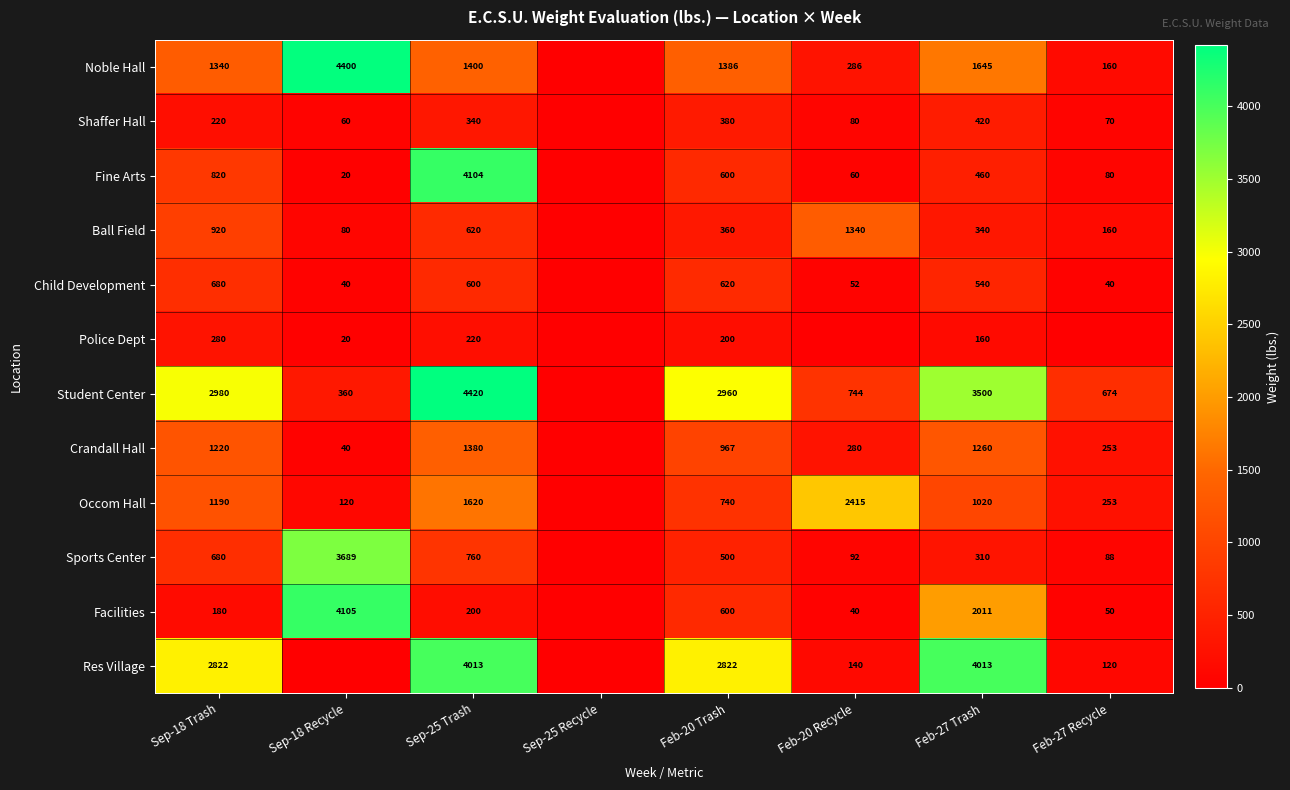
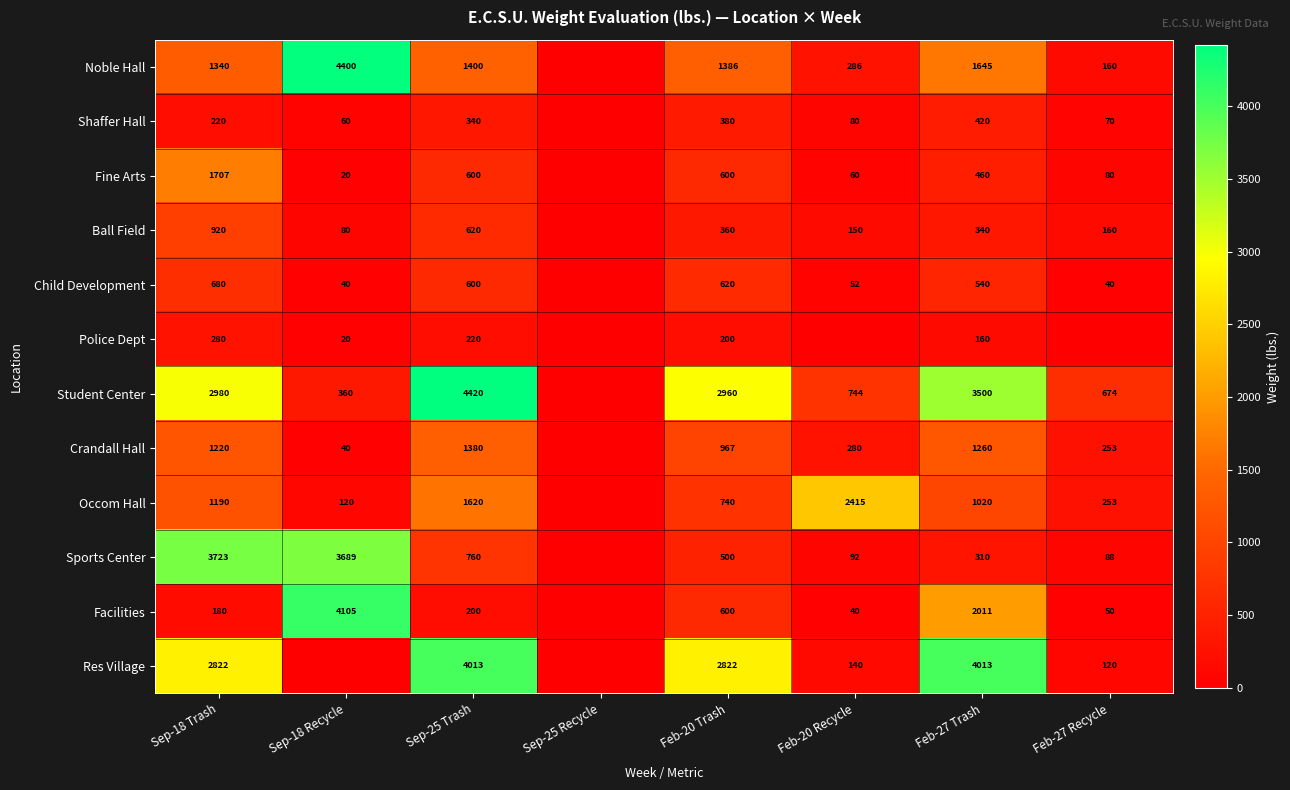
  {
    "Noble Hall": {
      "Sep-18 Trash": 1340,
      "Sep-18 Recycle": 4400,
      "Sep-25 Trash": 1400,
      "Feb-20 Trash": 1386,
      "Feb-20 Recycle": 286,
      "Feb-27 Trash": 1645,
      "Feb-27 Recycle": 160
    },
    "Shaffer Hall": {
      "Sep-18 Trash": 220,
      "Sep-18 Recycle": 60,
      "Sep-25 Trash": 340,
      "Feb-20 Trash": 380,
      "Feb-20 Recycle": 80,
      "Feb-27 Trash": 420,
      "Feb-27 Recycle": 70
    },
    "Fine Arts": {
-     "Sep-18 Trash": 820,
+     "Sep-18 Trash": 1707,
      "Sep-18 Recycle": 20,
-     "Sep-25 Trash": 4104,
+     "Sep-25 Trash": 600,
      "Feb-20 Trash": 600,
      "Feb-20 Recycle": 60,
      "Feb-27 Trash": 460,
      "Feb-27 Recycle": 80
    },
    "Ball Field": {
      "Sep-18 Trash": 920,
      "Sep-18 Recycle": 80,
      "Sep-25 Trash": 620,
      "Feb-20 Trash": 360,
-     "Feb-20 Recycle": 1340,
+     "Feb-20 Recycle": 150,
      "Feb-27 Trash": 340,
      "Feb-27 Recycle": 160
    },
    "Child Development": {
      "Sep-18 Trash": 680,
      "Sep-18 Recycle": 40,
      "Sep-25 Trash": 600,
      "Feb-20 Trash": 620,
      "Feb-20 Recycle": 52,
      "Feb-27 Trash": 540,
      "Feb-27 Recycle": 40
    },
    "Police Dept": {
      "Sep-18 Trash": 280,
      "Sep-18 Recycle": 20,
      "Sep-25 Trash": 220,
      "Feb-20 Trash": 200,
      "Feb-27 Trash": 160
    },
    "Student Center": {
      "Sep-18 Trash": 2980,
      "Sep-18 Recycle": 360,
      "Sep-25 Trash": 4420,
      "Feb-20 Trash": 2960,
      "Feb-20 Recycle": 744,
      "Feb-27 Trash": 3500,
      "Feb-27 Recycle": 674
    },
    "Crandall Hall": {
      "Sep-18 Trash": 1220,
      "Sep-18 Recycle": 40,
      "Sep-25 Trash": 1380,
      "Feb-20 Trash": 967,
      "Feb-20 Recycle": 280,
      "Feb-27 Trash": 1260,
      "Feb-27 Recycle": 253
    },
    "Occom Hall": {
      "Sep-18 Trash": 1190,
      "Sep-18 Recycle": 120,
      "Sep-25 Trash": 1620,
      "Feb-20 Trash": 740,
      "Feb-20 Recycle": 2415,
      "Feb-27 Trash": 1020,
      "Feb-27 Recycle": 253
    },
    "Sports Center": {
-     "Sep-18 Trash": 680,
+     "Sep-18 Trash": 3723,
      "Sep-18 Recycle": 3689,
      "Sep-25 Trash": 760,
      "Feb-20 Trash": 500,
      "Feb-20 Recycle": 92,
      "Feb-27 Trash": 310,
      "Feb-27 Recycle": 88
    },
    "Facilities": {
      "Sep-18 Trash": 180,
      "Sep-18 Recycle": 4105,
      "Sep-25 Trash": 200,
      "Feb-20 Trash": 600,
      "Feb-20 Recycle": 40,
      "Feb-27 Trash": 2011,
      "Feb-27 Recycle": 50
    },
    "Res Village": {
      "Sep-18 Trash": 2822,
      "Sep-25 Trash": 4013,
      "Feb-20 Trash": 2822,
      "Feb-20 Recycle": 140,
      "Feb-27 Trash": 4013,
      "Feb-27 Recycle": 120
    }
  }
